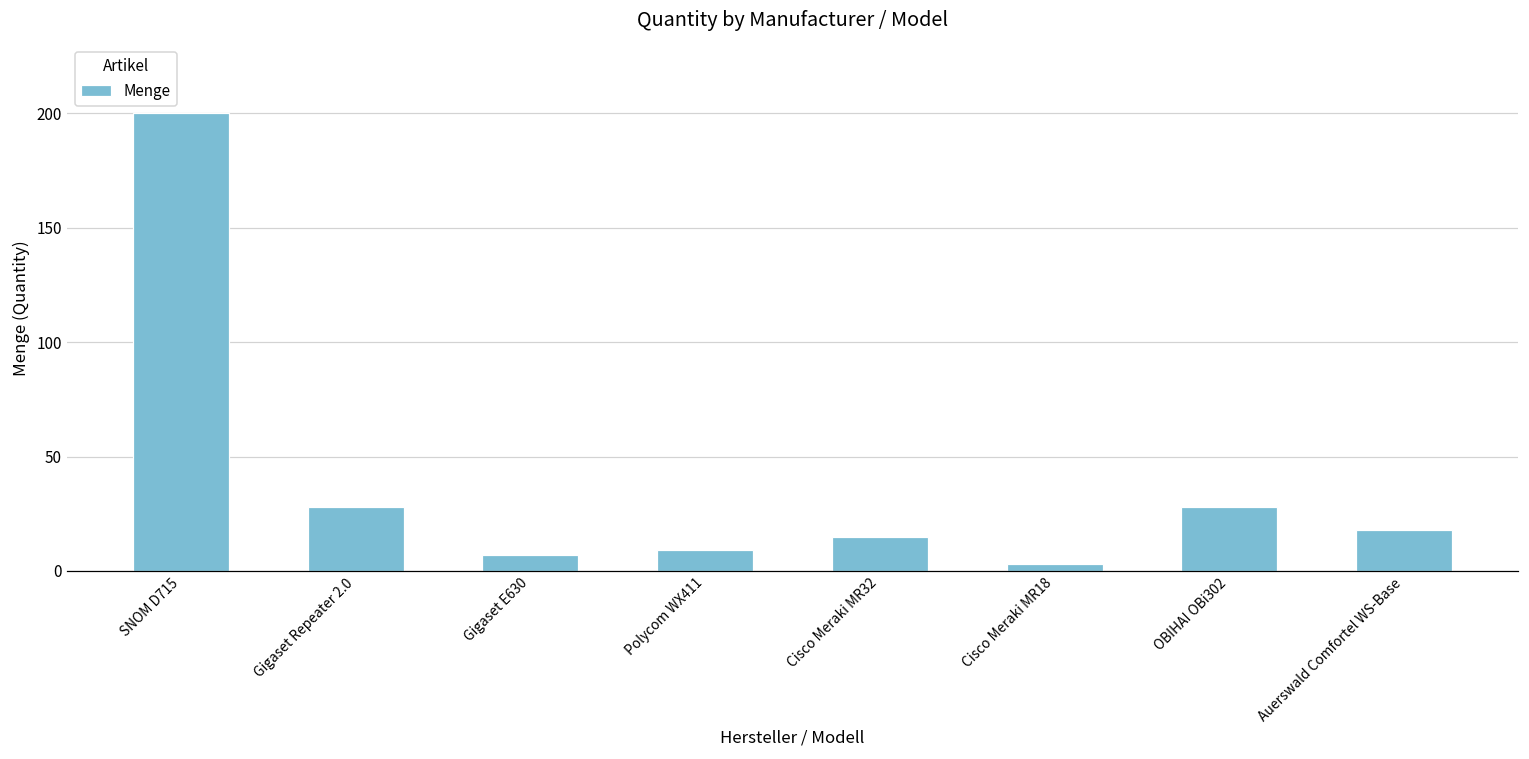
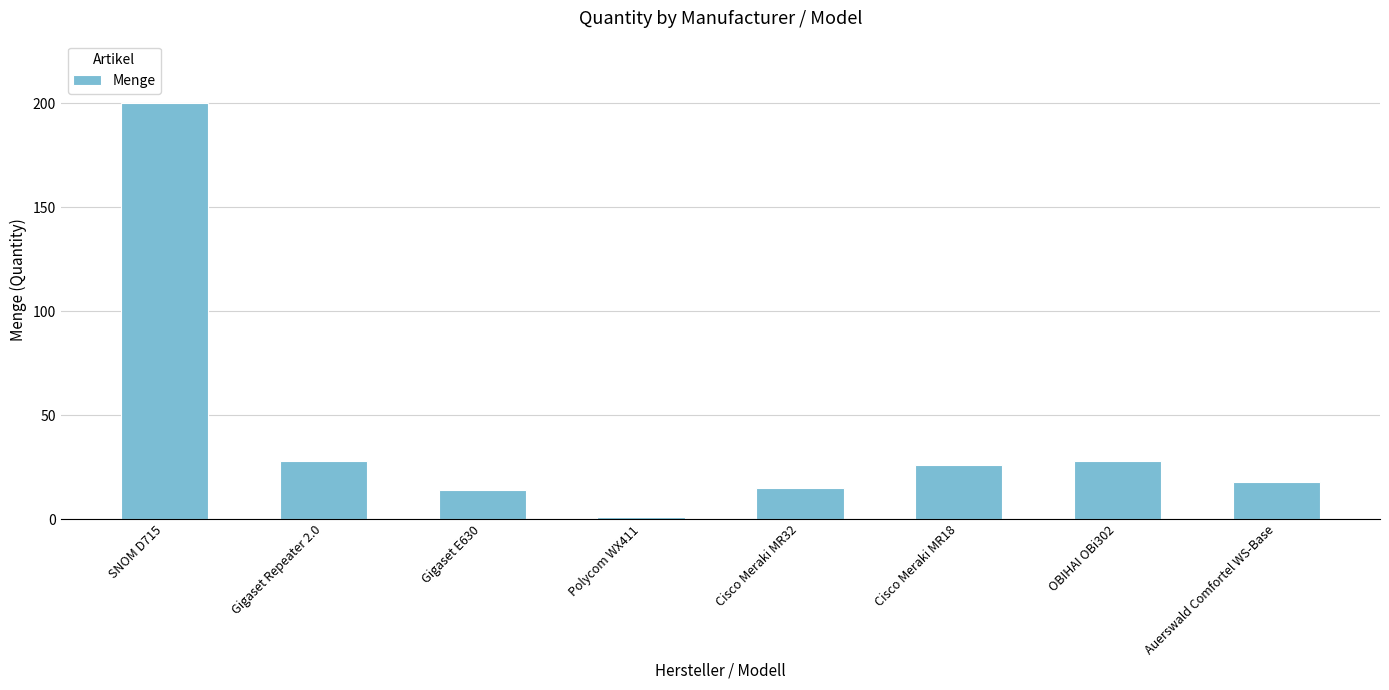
  {
    "SNOM D715": 200,
    "Gigaset Repeater 2.0": 28,
-   "Gigaset E630": 7,
-   "Polycom WX411": 9,
+   "Gigaset E630": 14,
+   "Polycom WX411": 1,
    "Cisco Meraki MR32": 15,
-   "Cisco Meraki MR18": 3,
+   "Cisco Meraki MR18": 26,
    "OBIHAI OBi302": 28,
    "Auerswald Comfortel WS-Base": 18
  }
